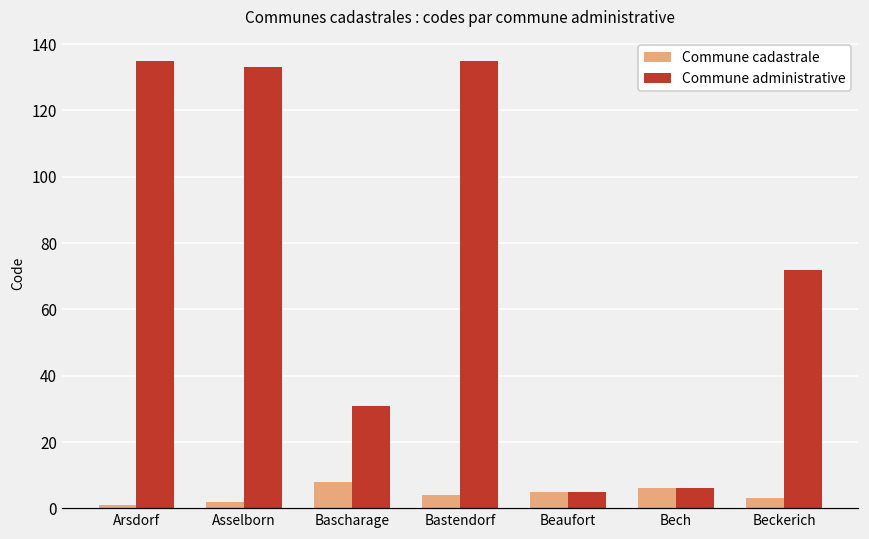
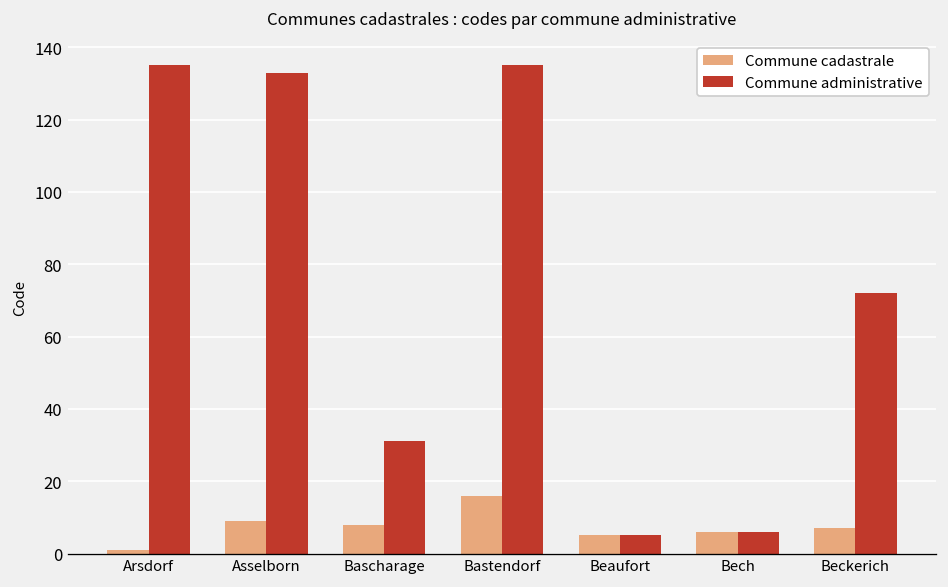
  {
    "Commune cadastrale": {
      "Arsdorf": 1,
-     "Asselborn": 2,
+     "Asselborn": 9,
      "Bascharage": 8,
-     "Bastendorf": 4,
+     "Bastendorf": 16,
      "Beaufort": 5,
      "Bech": 6,
-     "Beckerich": 3
+     "Beckerich": 7
    },
    "Commune administrative": {
      "Arsdorf": 135,
      "Asselborn": 133,
      "Bascharage": 31,
      "Bastendorf": 135,
      "Beaufort": 5,
      "Bech": 6,
      "Beckerich": 72
    }
  }
